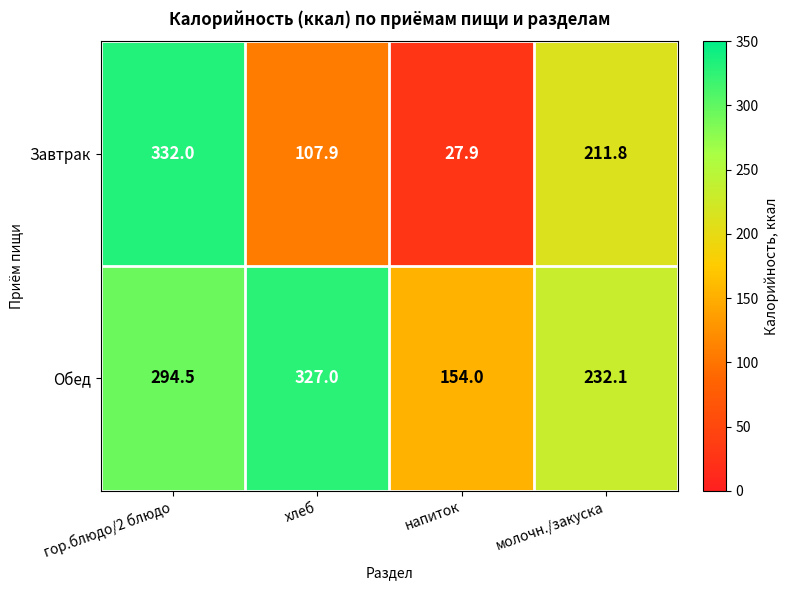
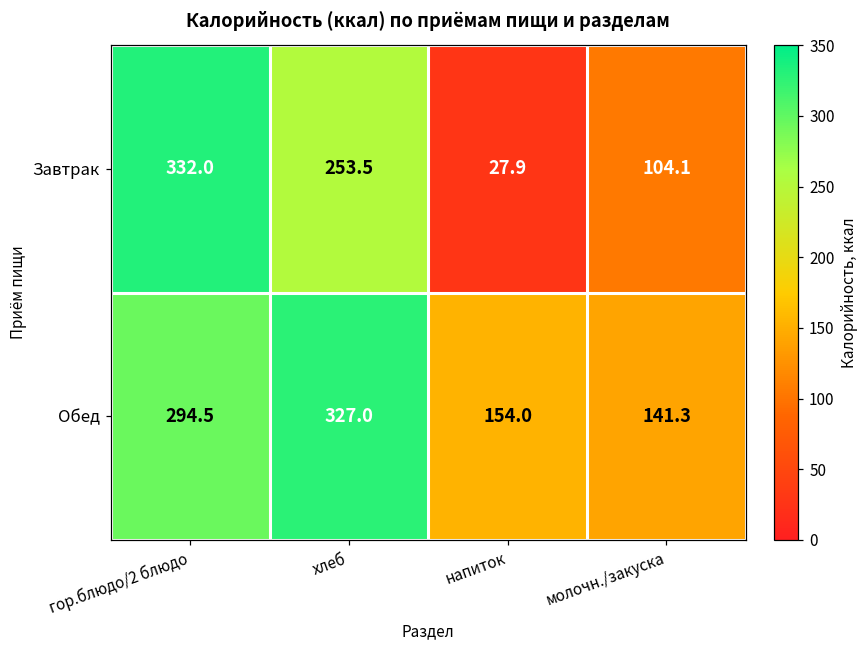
  {
    "Завтрак": {
      "гор.блюдо/2 блюдо": 332.0,
-     "хлеб": 107.9,
+     "хлеб": 253.5,
      "напиток": 27.9,
-     "молочн./закуска": 211.8
+     "молочн./закуска": 104.1
    },
    "Обед": {
      "гор.блюдо/2 блюдо": 294.5,
      "хлеб": 327.0,
      "напиток": 154.0,
-     "молочн./закуска": 232.1
+     "молочн./закуска": 141.3
    }
  }
